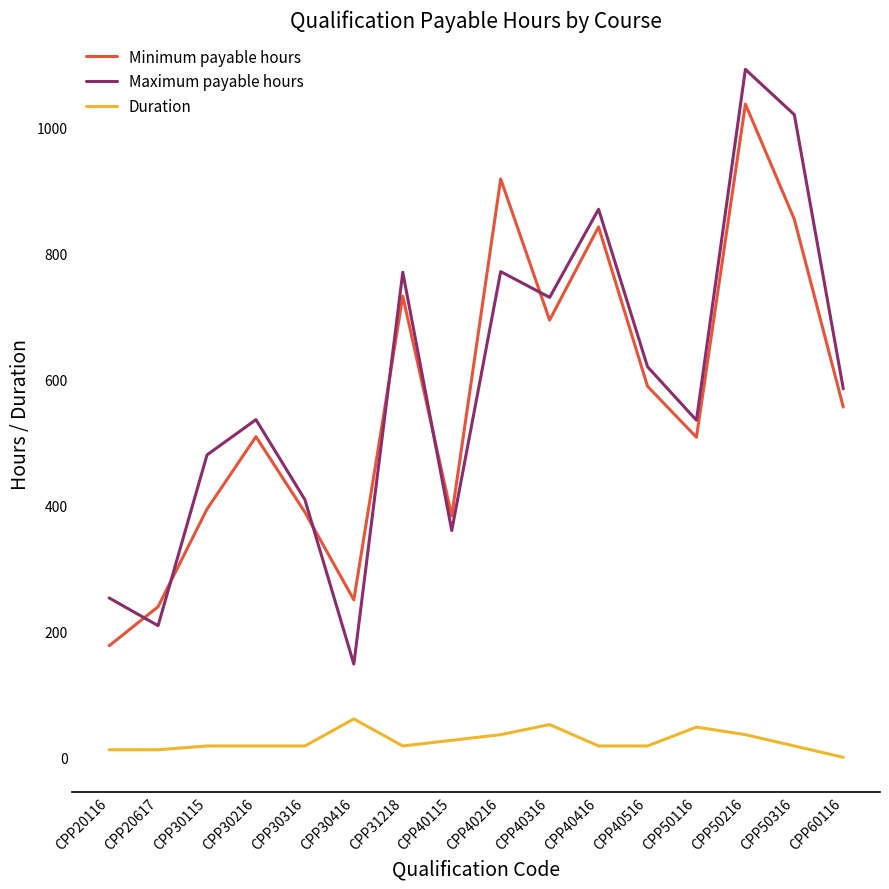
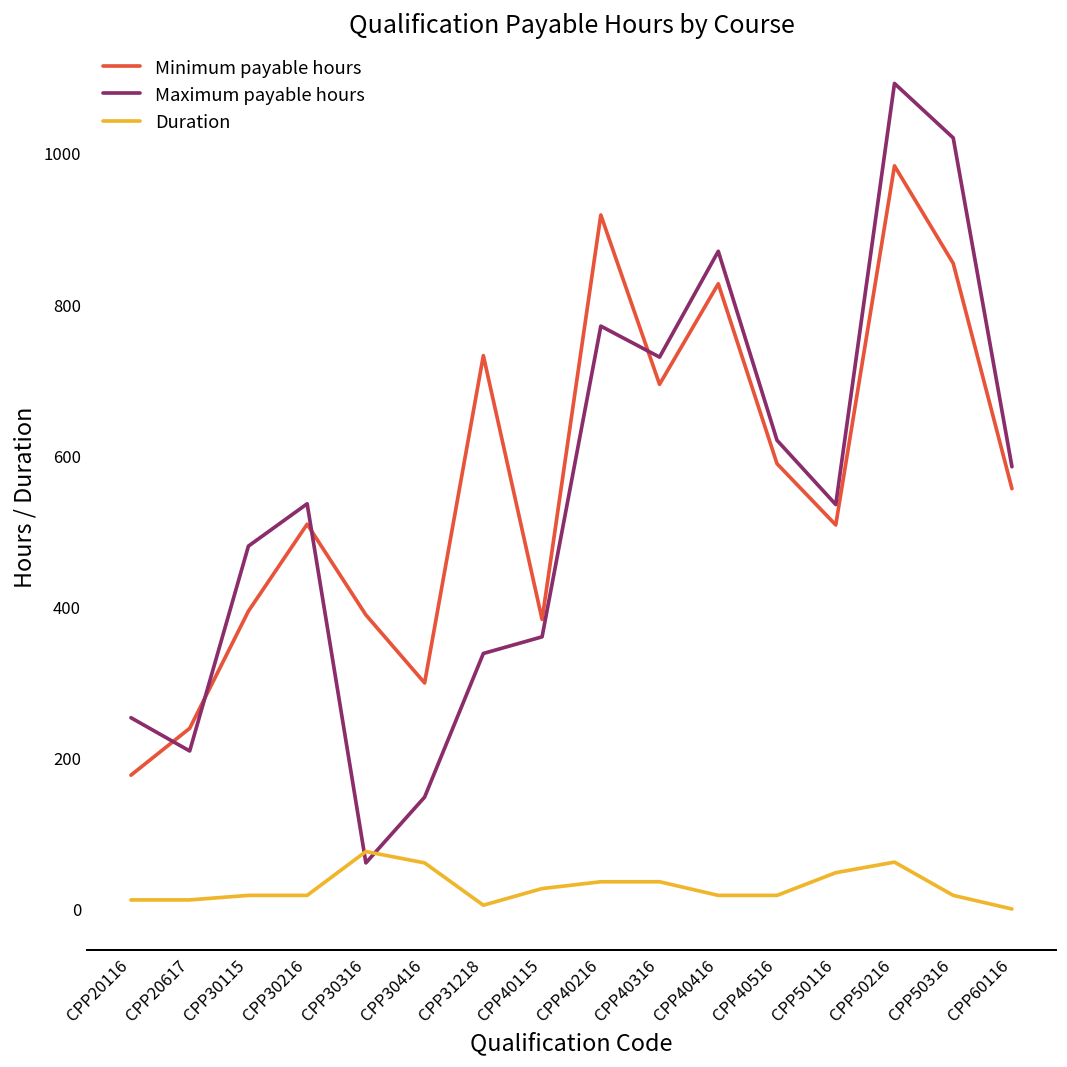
  {
    "Minimum payable hours": {
      "CPP20116": 180,
      "CPP20617": 240,
      "CPP30115": 390,
      "CPP30216": 510,
      "CPP30316": 390,
-     "CPP30416": 250,
+     "CPP30416": 300,
      "CPP31218": 730,
      "CPP40115": 380,
      "CPP40216": 920,
      "CPP40316": 690,
-     "CPP40416": 840,
+     "CPP40416": 830,
      "CPP40516": 590,
      "CPP50116": 510,
-     "CPP50216": 1040,
+     "CPP50216": 980,
      "CPP50316": 850,
      "CPP60116": 560
    },
    "Maximum payable hours": {
      "CPP20116": 250,
      "CPP20617": 210,
      "CPP30115": 480,
      "CPP30216": 540,
-     "CPP30316": 410,
+     "CPP30316": 60,
      "CPP30416": 150,
-     "CPP31218": 770,
+     "CPP31218": 340,
      "CPP40115": 360,
      "CPP40216": 770,
      "CPP40316": 730,
      "CPP40416": 870,
      "CPP40516": 620,
      "CPP50116": 540,
      "CPP50216": 1090,
      "CPP50316": 1020,
      "CPP60116": 590
    },
    "Duration": {
      "CPP20116": 10,
      "CPP20617": 10,
      "CPP30115": 20,
      "CPP30216": 20,
-     "CPP30316": 20,
+     "CPP30316": 80,
      "CPP30416": 60,
-     "CPP31218": 20,
+     "CPP31218": 10,
      "CPP40115": 30,
      "CPP40216": 40,
-     "CPP40316": 50,
+     "CPP40316": 40,
      "CPP40416": 20,
      "CPP40516": 20,
      "CPP50116": 50,
-     "CPP50216": 40,
+     "CPP50216": 60,
      "CPP50316": 20,
      "CPP60116": 0
    }
  }
